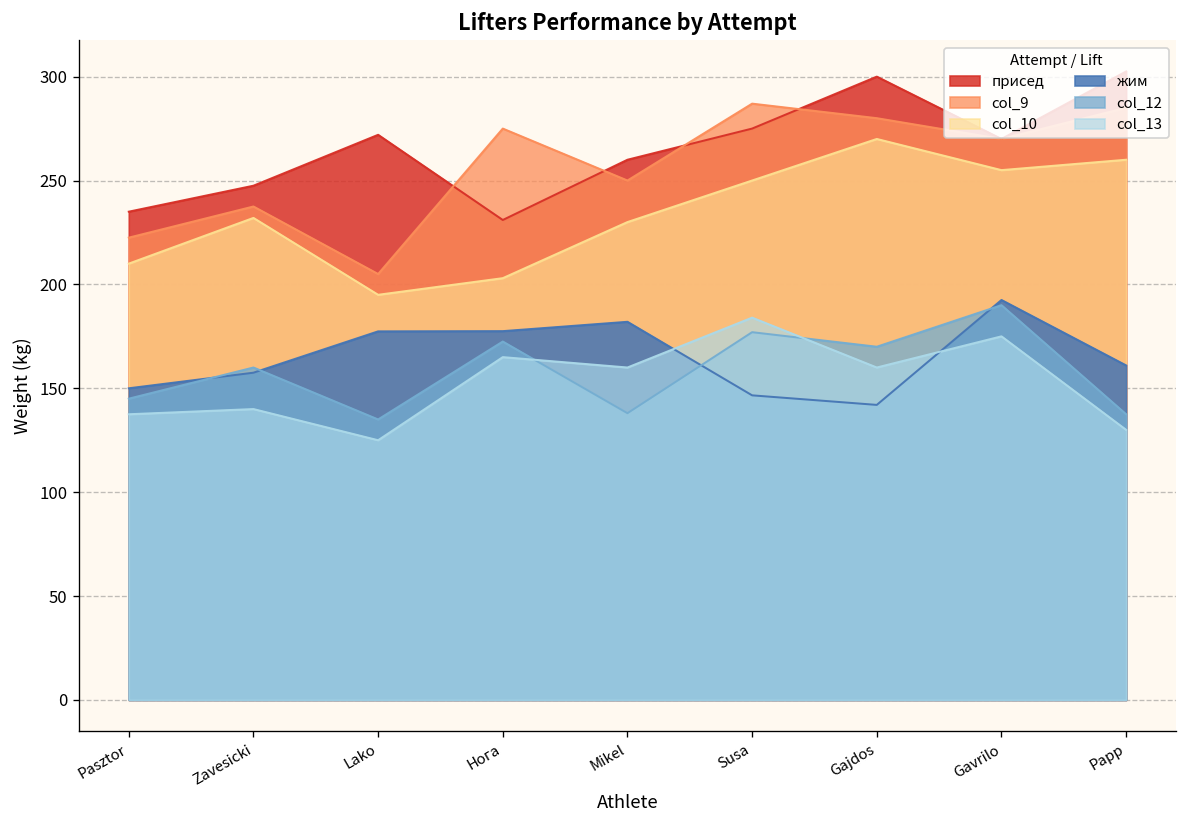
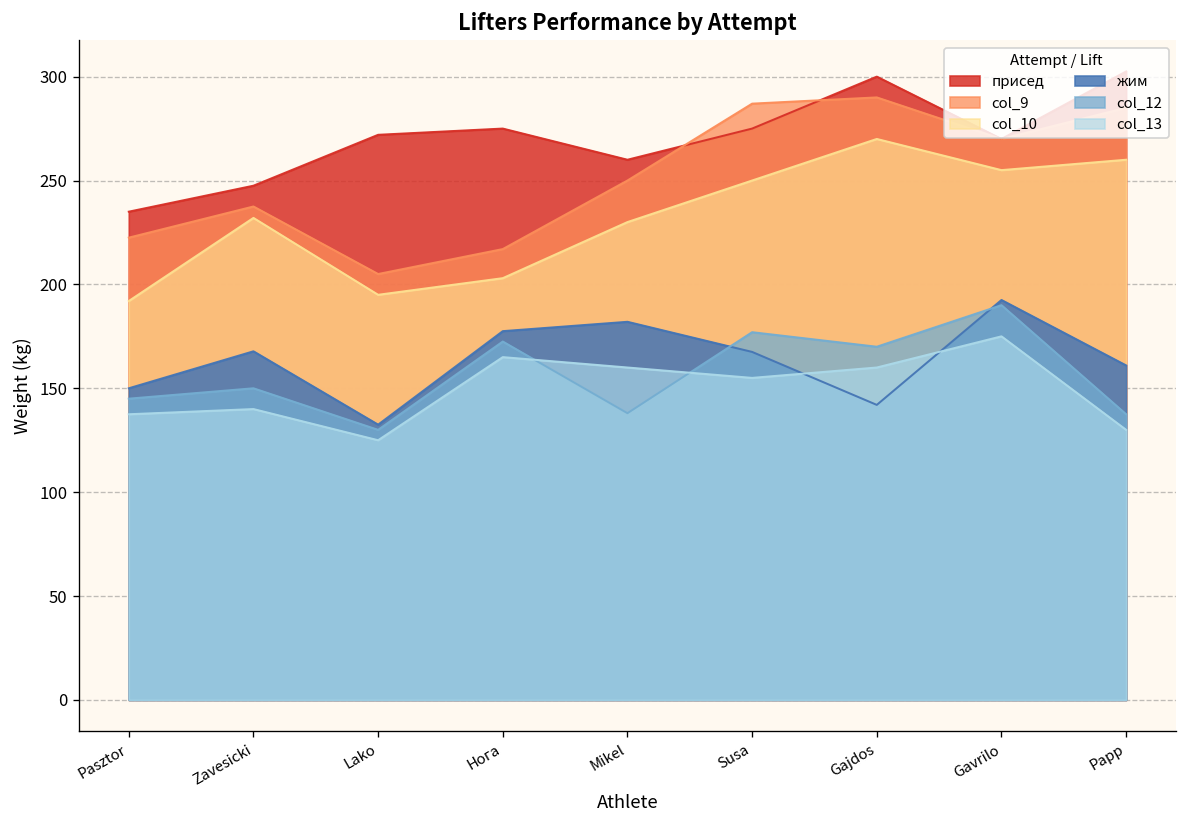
  {
    "присед": {
      "Pasztor": 235,
      "Zavesicki": 248,
      "Lako": 272,
-     "Нога": 231,
+     "Нога": 275,
      "Mikel": 260,
      "Susa": 275,
      "Gajdos": 300
    },
    "col_9": {
      "Pasztor": 223,
      "Zavesicki": 238,
      "Lako": 205,
-     "Нога": 275,
+     "Нога": 217,
      "Mikel": 250,
      "Susa": 287,
-     "Gajdos": 280
+     "Gajdos": 290
    },
    "col_10": {
-     "Pasztor": 210,
+     "Pasztor": 192,
      "Zavesicki": 232,
      "Lako": 195,
      "Нога": 203,
      "Mikel": 230,
      "Susa": 250,
      "Gajdos": 270,
      "Gavrilo": 255,
      "Papp": 260
    },
    "жим": {
      "Pasztor": 150,
-     "Zavesicki": 158,
-     "Lako": 177,
+     "Zavesicki": 168,
+     "Lako": 133,
      "Нога": 178,
      "Mikel": 182,
-     "Susa": 147,
+     "Susa": 168,
      "Gajdos": 142,
      "Gavrilo": 193,
      "Papp": 161
    },
    "col_12": {
      "Pasztor": 145,
-     "Zavesicki": 160,
-     "Lako": 135,
+     "Zavesicki": 150,
+     "Lako": 130,
      "Нога": 173,
      "Mikel": 138,
      "Susa": 177,
      "Gajdos": 170,
      "Gavrilo": 190,
      "Papp": 138
    },
    "col_13": {
      "Pasztor": 138,
      "Zavesicki": 140,
      "Lako": 125,
      "Нога": 165,
      "Mikel": 160,
-     "Susa": 184,
+     "Susa": 155,
      "Gajdos": 160,
      "Gavrilo": 175,
      "Papp": 130
    }
  }
